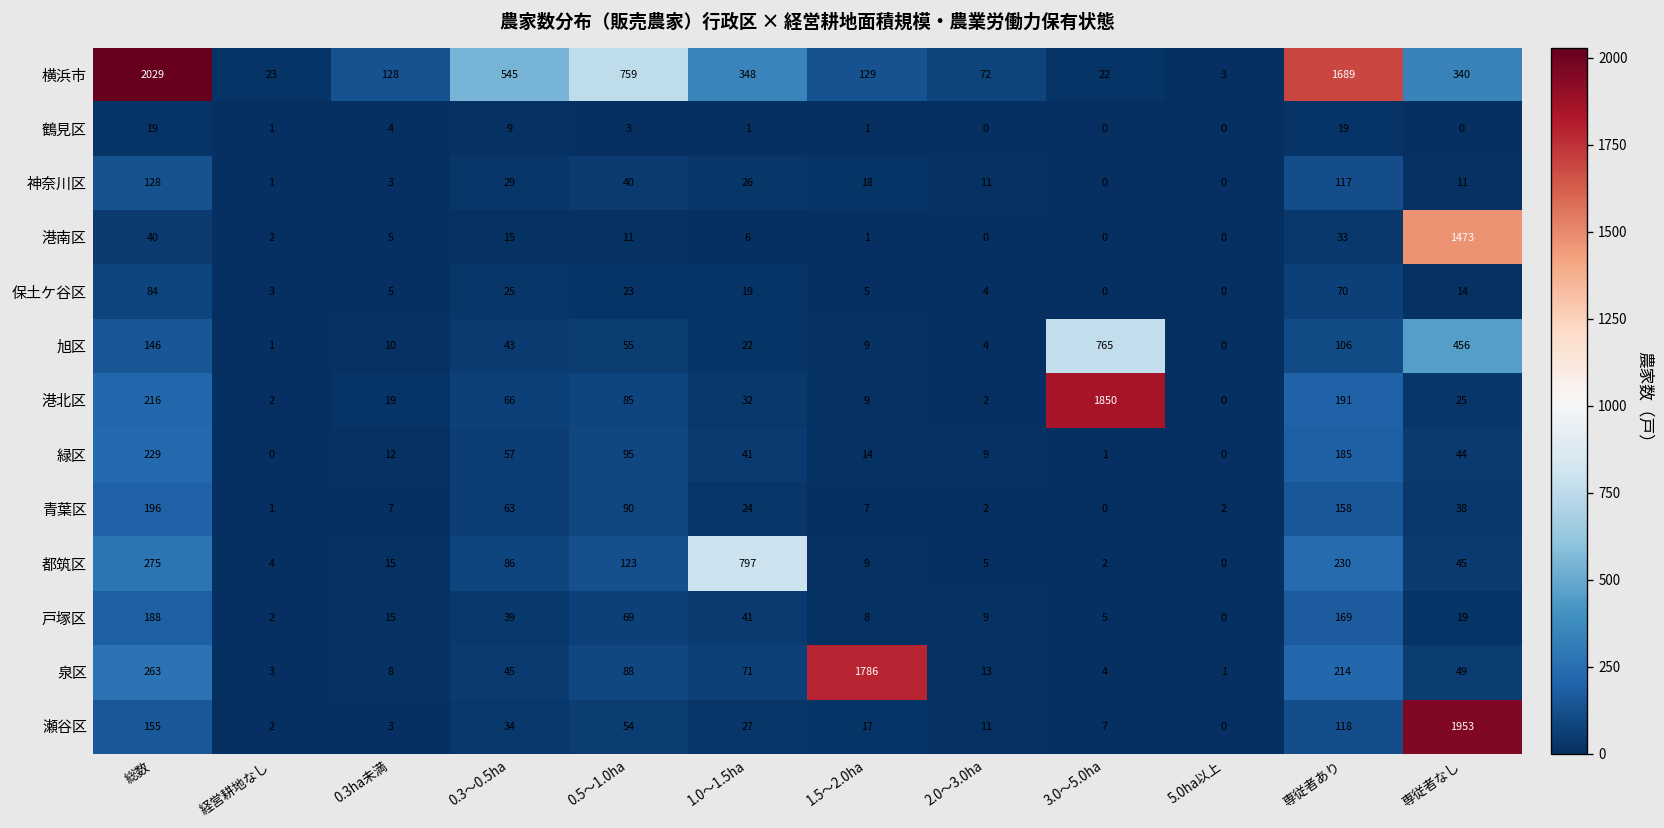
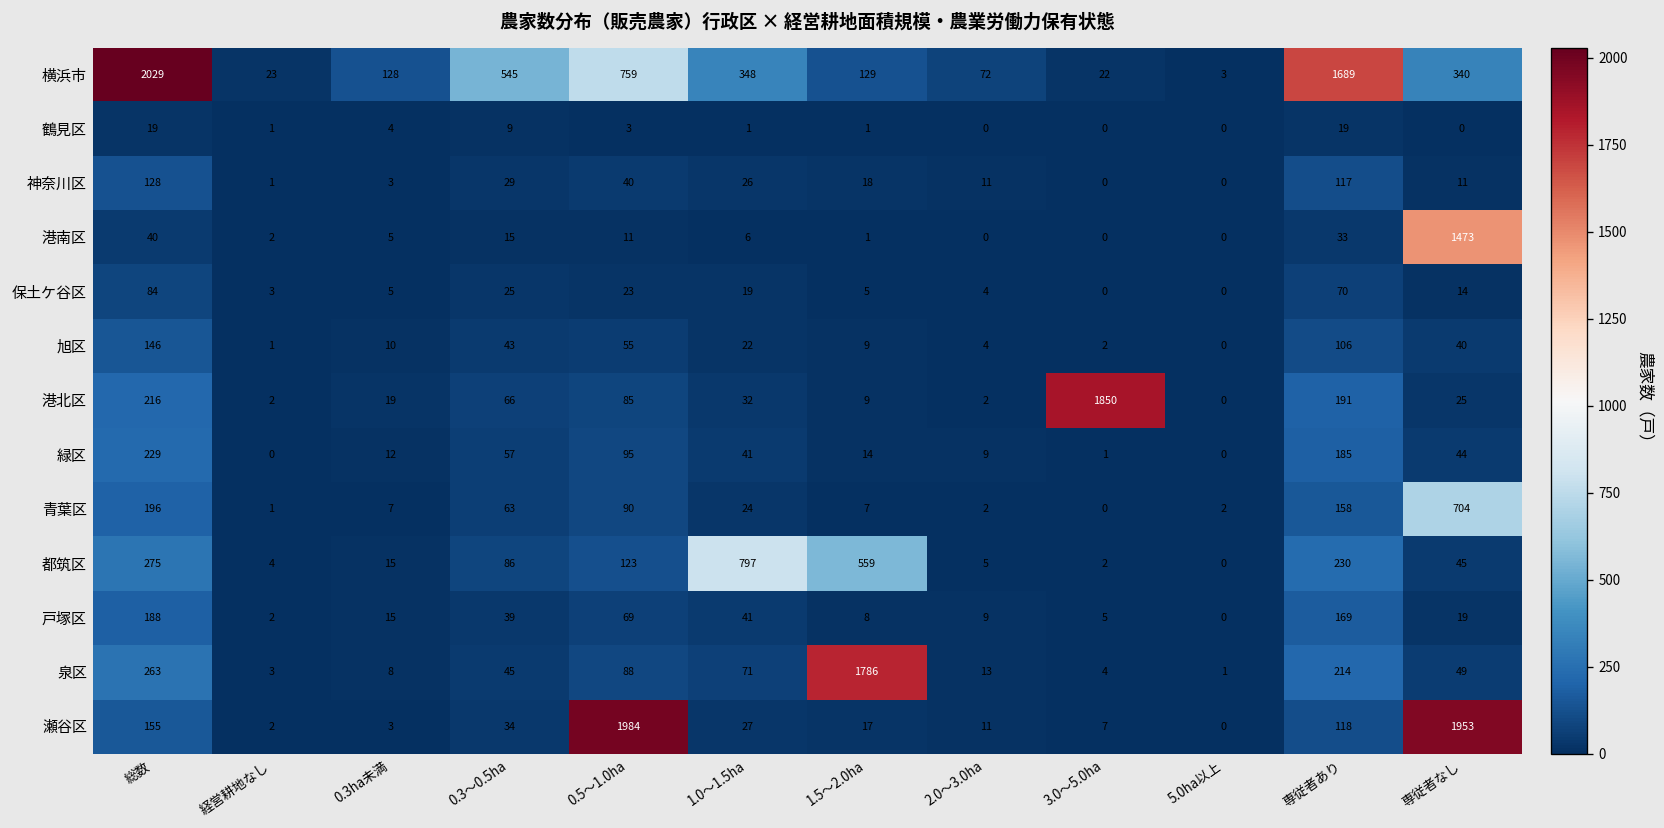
  {
    "横浜市": {
      "総数": 2029,
      "経営耕地なし": 23,
      "0.3ha未満": 128,
      "0.3～0.5ha": 545,
      "0.5～1.0ha": 759,
      "1.0～1.5ha": 348,
      "1.5～2.0ha": 129,
      "2.0～3.0ha": 72,
      "3.0～5.0ha": 22,
      "5.0ha以上": 3,
      "専従者あり": 1689,
      "専従者なし": 340
    },
    "鶴見区": {
      "総数": 19,
      "経営耕地なし": 1,
      "0.3ha未満": 4,
      "0.3～0.5ha": 9,
      "0.5～1.0ha": 3,
      "1.0～1.5ha": 1,
      "1.5～2.0ha": 1,
      "2.0～3.0ha": 0,
      "3.0～5.0ha": 0,
      "5.0ha以上": 0,
      "専従者あり": 19,
      "専従者なし": 0
    },
    "神奈川区": {
      "総数": 128,
      "経営耕地なし": 1,
      "0.3ha未満": 3,
      "0.3～0.5ha": 29,
      "0.5～1.0ha": 40,
      "1.0～1.5ha": 26,
      "1.5～2.0ha": 18,
      "2.0～3.0ha": 11,
      "3.0～5.0ha": 0,
      "5.0ha以上": 0,
      "専従者あり": 117,
      "専従者なし": 11
    },
    "港南区": {
      "総数": 40,
      "経営耕地なし": 2,
      "0.3ha未満": 5,
      "0.3～0.5ha": 15,
      "0.5～1.0ha": 11,
      "1.0～1.5ha": 6,
      "1.5～2.0ha": 1,
      "2.0～3.0ha": 0,
      "3.0～5.0ha": 0,
      "5.0ha以上": 0,
      "専従者あり": 33,
      "専従者なし": 1473
    },
    "保土ケ谷区": {
      "総数": 84,
      "経営耕地なし": 3,
      "0.3ha未満": 5,
      "0.3～0.5ha": 25,
      "0.5～1.0ha": 23,
      "1.0～1.5ha": 19,
      "1.5～2.0ha": 5,
      "2.0～3.0ha": 4,
      "3.0～5.0ha": 0,
      "5.0ha以上": 0,
      "専従者あり": 70,
      "専従者なし": 14
    },
    "旭区": {
      "総数": 146,
      "経営耕地なし": 1,
      "0.3ha未満": 10,
      "0.3～0.5ha": 43,
      "0.5～1.0ha": 55,
      "1.0～1.5ha": 22,
      "1.5～2.0ha": 9,
      "2.0～3.0ha": 4,
-     "3.0～5.0ha": 765,
+     "3.0～5.0ha": 2,
      "5.0ha以上": 0,
      "専従者あり": 106,
-     "専従者なし": 456
+     "専従者なし": 40
    },
    "港北区": {
      "総数": 216,
      "経営耕地なし": 2,
      "0.3ha未満": 19,
      "0.3～0.5ha": 66,
      "0.5～1.0ha": 85,
      "1.0～1.5ha": 32,
      "1.5～2.0ha": 9,
      "2.0～3.0ha": 2,
      "3.0～5.0ha": 1850,
      "5.0ha以上": 0,
      "専従者あり": 191,
      "専従者なし": 25
    },
    "緑区": {
      "総数": 229,
      "経営耕地なし": 0,
      "0.3ha未満": 12,
      "0.3～0.5ha": 57,
      "0.5～1.0ha": 95,
      "1.0～1.5ha": 41,
      "1.5～2.0ha": 14,
      "2.0～3.0ha": 9,
      "3.0～5.0ha": 1,
      "5.0ha以上": 0,
      "専従者あり": 185,
      "専従者なし": 44
    },
    "青葉区": {
      "総数": 196,
      "経営耕地なし": 1,
      "0.3ha未満": 7,
      "0.3～0.5ha": 63,
      "0.5～1.0ha": 90,
      "1.0～1.5ha": 24,
      "1.5～2.0ha": 7,
      "2.0～3.0ha": 2,
      "3.0～5.0ha": 0,
      "5.0ha以上": 2,
      "専従者あり": 158,
-     "専従者なし": 38
+     "専従者なし": 704
    },
    "都筑区": {
      "総数": 275,
      "経営耕地なし": 4,
      "0.3ha未満": 15,
      "0.3～0.5ha": 86,
      "0.5～1.0ha": 123,
      "1.0～1.5ha": 797,
-     "1.5～2.0ha": 9,
+     "1.5～2.0ha": 559,
      "2.0～3.0ha": 5,
      "3.0～5.0ha": 2,
      "5.0ha以上": 0,
      "専従者あり": 230,
      "専従者なし": 45
    },
    "戸塚区": {
      "総数": 188,
      "経営耕地なし": 2,
      "0.3ha未満": 15,
      "0.3～0.5ha": 39,
      "0.5～1.0ha": 69,
      "1.0～1.5ha": 41,
      "1.5～2.0ha": 8,
      "2.0～3.0ha": 9,
      "3.0～5.0ha": 5,
      "5.0ha以上": 0,
      "専従者あり": 169,
      "専従者なし": 19
    },
    "泉区": {
      "総数": 263,
      "経営耕地なし": 3,
      "0.3ha未満": 8,
      "0.3～0.5ha": 45,
      "0.5～1.0ha": 88,
      "1.0～1.5ha": 71,
      "1.5～2.0ha": 1786,
      "2.0～3.0ha": 13,
      "3.0～5.0ha": 4,
      "5.0ha以上": 1,
      "専従者あり": 214,
      "専従者なし": 49
    },
    "瀬谷区": {
      "総数": 155,
      "経営耕地なし": 2,
      "0.3ha未満": 3,
      "0.3～0.5ha": 34,
-     "0.5～1.0ha": 54,
+     "0.5～1.0ha": 1984,
      "1.0～1.5ha": 27,
      "1.5～2.0ha": 17,
      "2.0～3.0ha": 11,
      "3.0～5.0ha": 7,
      "5.0ha以上": 0,
      "専従者あり": 118,
      "専従者なし": 1953
    }
  }
